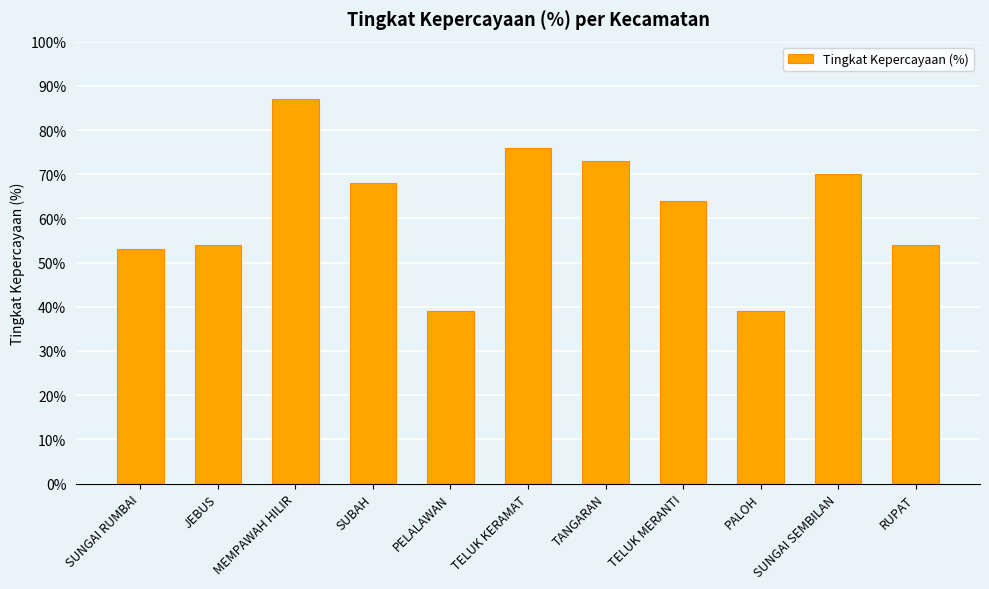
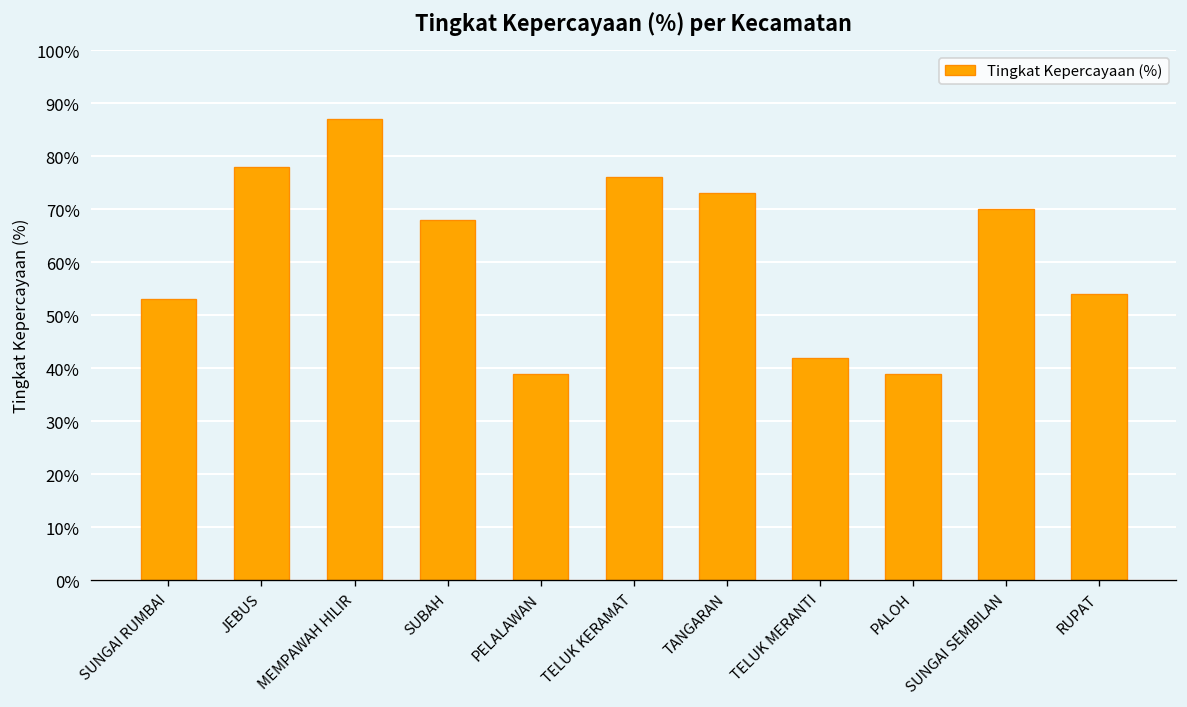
  {
    "SUNGAI RUMBAI": "53%",
-   "JEBUS": "54%",
+   "JEBUS": "78%",
    "MEMPAWAH HILIR": "87%",
    "SUBAH": "68%",
    "PELALAWAN": "39%",
    "TELUK KERAMAT": "76%",
    "TANGARAN": "73%",
-   "TELUK MERANTI": "64%",
+   "TELUK MERANTI": "42%",
    "PALOH": "39%",
    "SUNGAI SEMBILAN": "70%",
    "RUPAT": "54%"
  }
